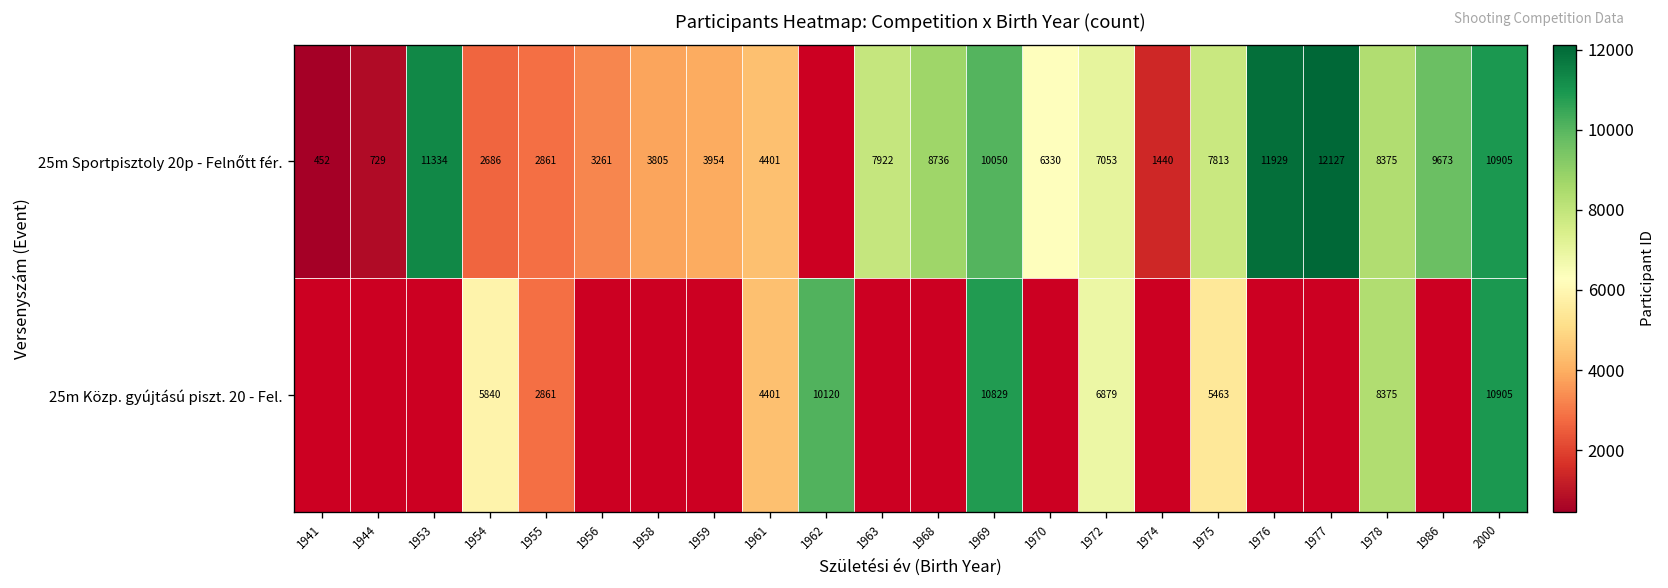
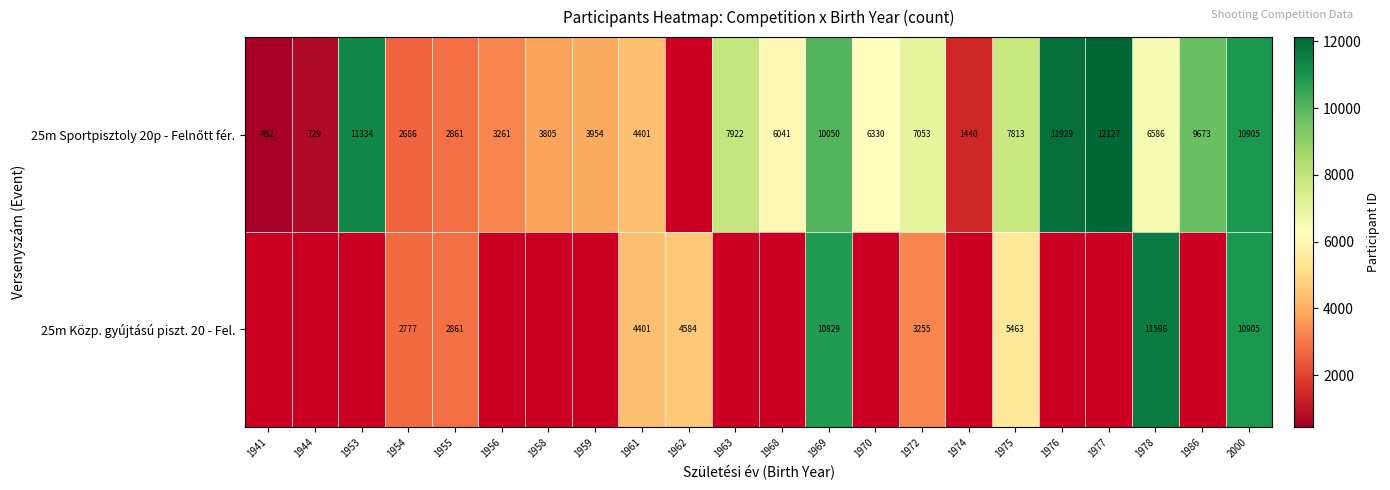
  {
    "25m Sportpisztoly 20p - Felnőtt fér.": {
      "1941": 452,
      "1944": 729,
      "1953": 11334,
      "1954": 2686,
      "1955": 2861,
      "1956": 3261,
      "1958": 3805,
      "1959": 3954,
      "1961": 4401,
      "1963": 7922,
-     "1968": 8736,
+     "1968": 6041,
      "1969": 10050,
      "1970": 6330,
      "1972": 7053,
      "1974": 1440,
      "1975": 7813,
      "1976": 11929,
      "1977": 12127,
-     "1978": 8375,
+     "1978": 6586,
      "1986": 9673,
      "2000": 10905
    },
    "25m Közp. gyújtású piszt. 20 - Fel.": {
-     "1954": 5840,
+     "1954": 2777,
      "1955": 2861,
      "1961": 4401,
-     "1962": 10120,
+     "1962": 4584,
      "1969": 10829,
-     "1972": 6879,
+     "1972": 3255,
      "1975": 5463,
-     "1978": 8375,
+     "1978": 11596,
      "2000": 10905
    }
  }
